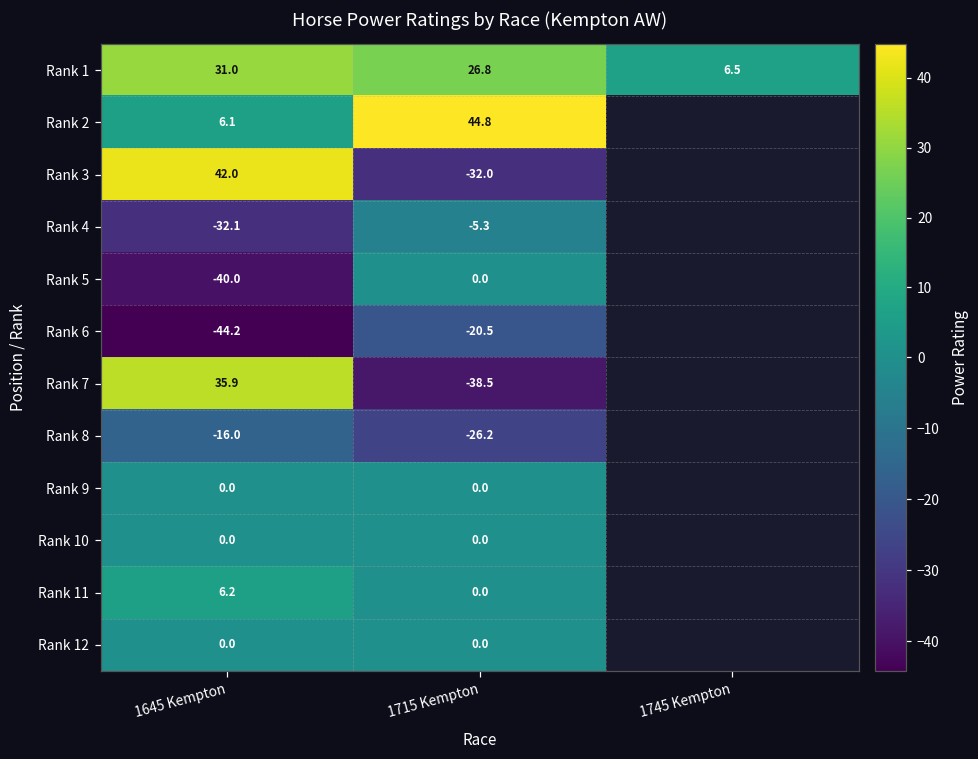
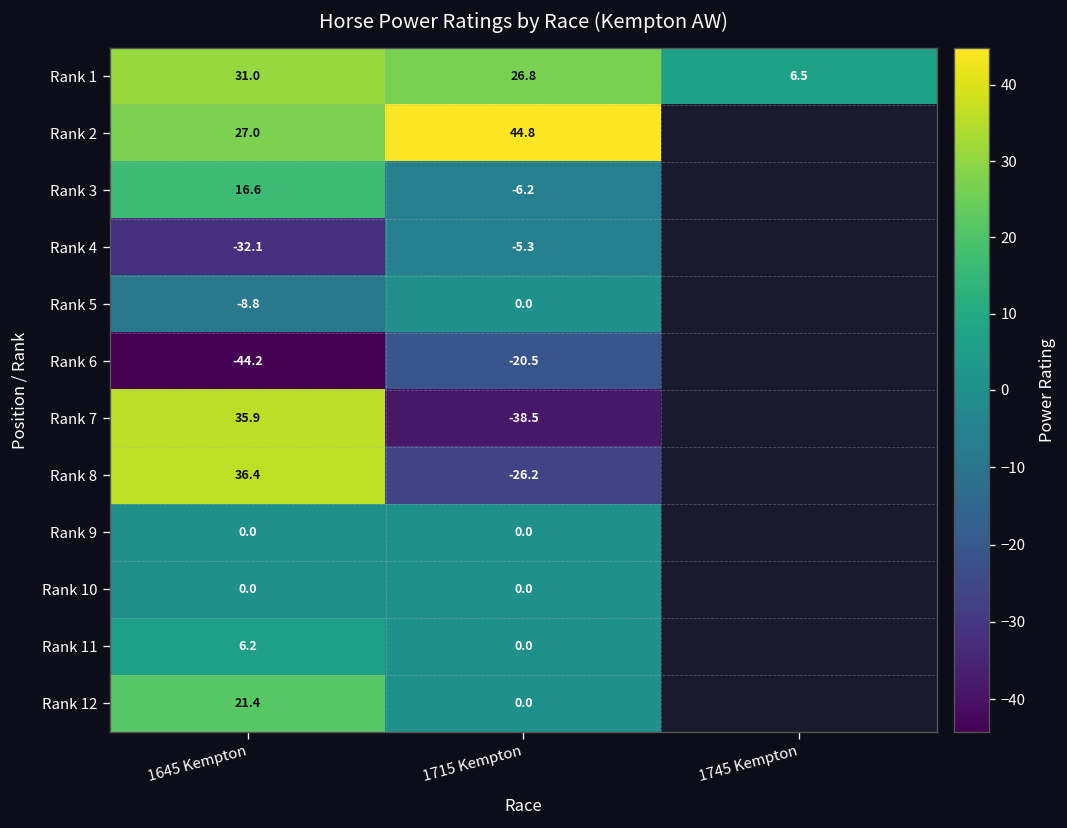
  {
    "Rank 1": {
      "1645 Kempton": 31.0,
      "1715 Kempton": 26.8,
      "1745 Kempton": 6.5
    },
    "Rank 2": {
-     "1645 Kempton": 6.1,
+     "1645 Kempton": 27.0,
      "1715 Kempton": 44.8
    },
    "Rank 3": {
-     "1645 Kempton": 42.0,
-     "1715 Kempton": -32.0
+     "1645 Kempton": 16.6,
+     "1715 Kempton": -6.2
    },
    "Rank 4": {
      "1645 Kempton": -32.1,
      "1715 Kempton": -5.3
    },
    "Rank 5": {
-     "1645 Kempton": -40.0,
+     "1645 Kempton": -8.8,
      "1715 Kempton": 0.0
    },
    "Rank 6": {
      "1645 Kempton": -44.2,
      "1715 Kempton": -20.5
    },
    "Rank 7": {
      "1645 Kempton": 35.9,
      "1715 Kempton": -38.5
    },
    "Rank 8": {
-     "1645 Kempton": -16.0,
+     "1645 Kempton": 36.4,
      "1715 Kempton": -26.2
    },
    "Rank 9": {
      "1645 Kempton": 0.0,
      "1715 Kempton": 0.0
    },
    "Rank 10": {
      "1645 Kempton": 0.0,
      "1715 Kempton": 0.0
    },
    "Rank 11": {
      "1645 Kempton": 6.2,
      "1715 Kempton": 0.0
    },
    "Rank 12": {
-     "1645 Kempton": 0.0,
+     "1645 Kempton": 21.4,
      "1715 Kempton": 0.0
    }
  }
